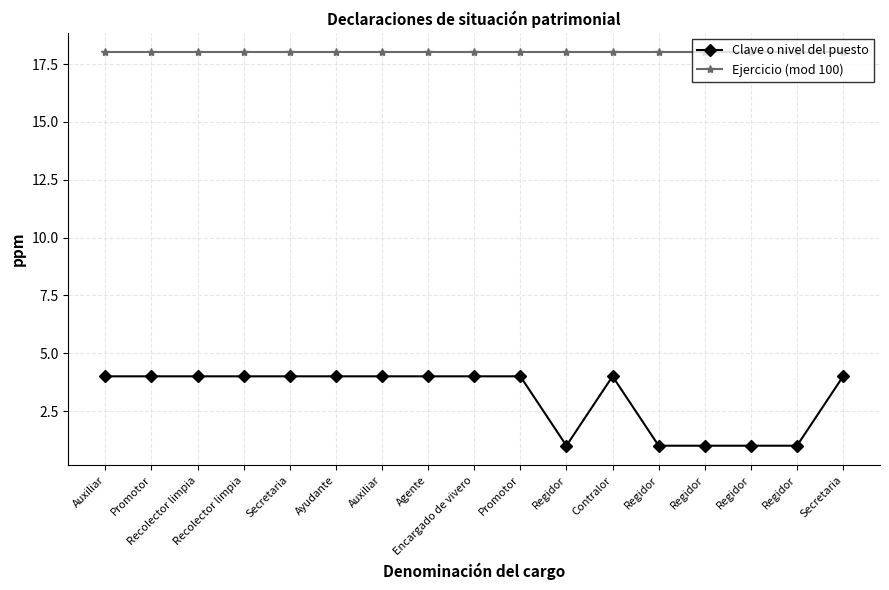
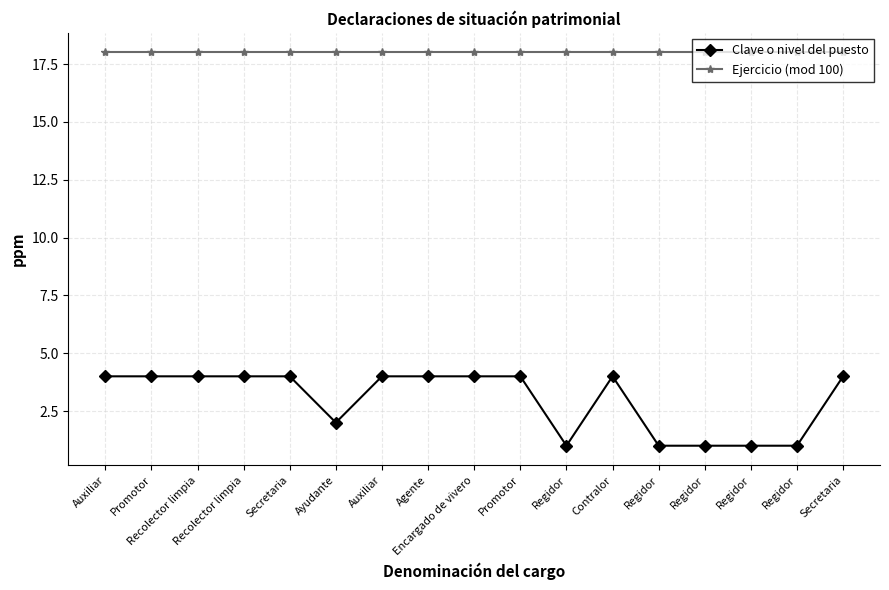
  {
    "Clave o nivel del puesto": {
-     "Ayudante": 4,
+     "Ayudante": 2,
      "Agente": 4,
      "Encargado de vivero": 4,
      "Contralor": 4
    },
    "Ejercicio (mod 100)": {
      "Ayudante": 18,
      "Agente": 18,
      "Encargado de vivero": 18,
      "Contralor": 18
    }
  }
